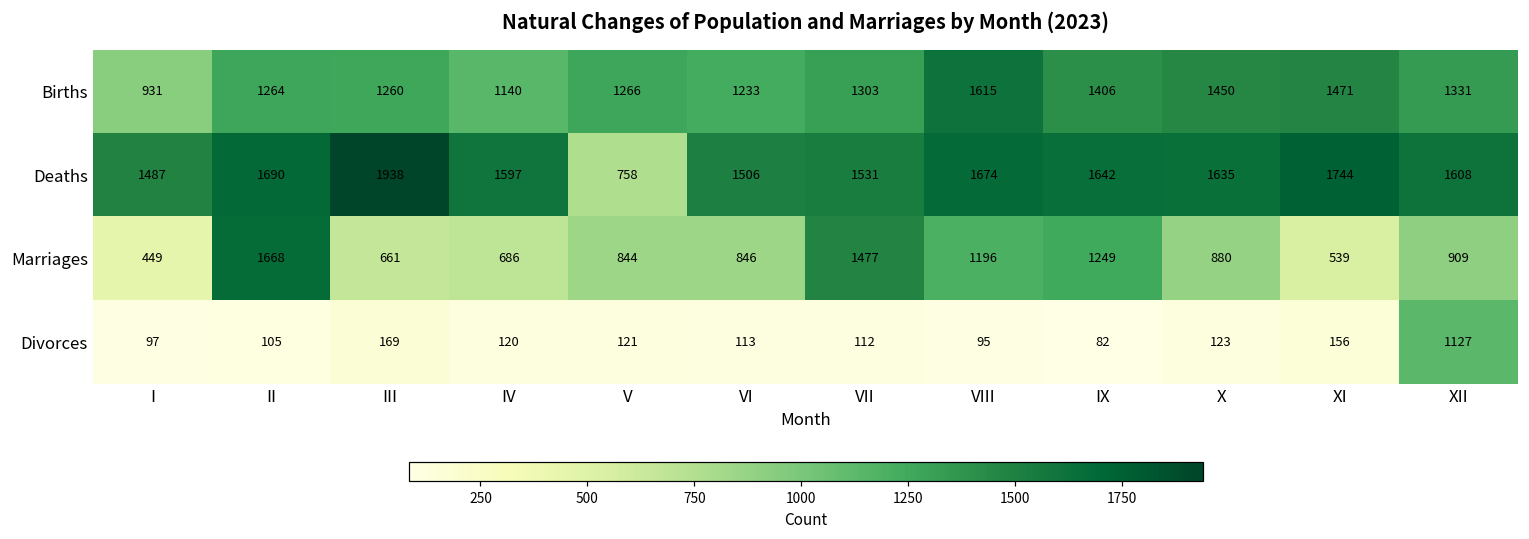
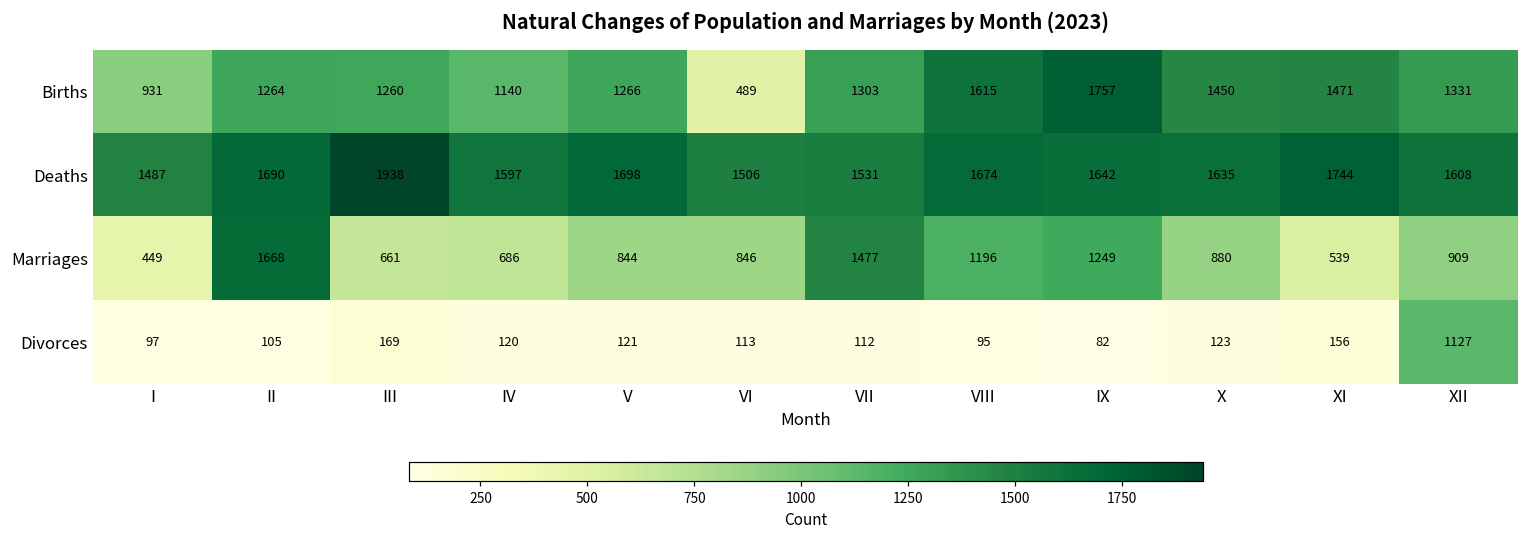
  {
    "Births": {
      "I": 931,
      "II": 1264,
      "III": 1260,
      "IV": 1140,
      "V": 1266,
-     "VI": 1233,
+     "VI": 489,
      "VII": 1303,
      "VIII": 1615,
-     "IX": 1406,
+     "IX": 1757,
      "X": 1450,
      "XI": 1471,
      "XII": 1331
    },
    "Deaths": {
      "I": 1487,
      "II": 1690,
      "III": 1938,
      "IV": 1597,
-     "V": 758,
+     "V": 1698,
      "VI": 1506,
      "VII": 1531,
      "VIII": 1674,
      "IX": 1642,
      "X": 1635,
      "XI": 1744,
      "XII": 1608
    },
    "Marriages": {
      "I": 449,
      "II": 1668,
      "III": 661,
      "IV": 686,
      "V": 844,
      "VI": 846,
      "VII": 1477,
      "VIII": 1196,
      "IX": 1249,
      "X": 880,
      "XI": 539,
      "XII": 909
    },
    "Divorces": {
      "I": 97,
      "II": 105,
      "III": 169,
      "IV": 120,
      "V": 121,
      "VI": 113,
      "VII": 112,
      "VIII": 95,
      "IX": 82,
      "X": 123,
      "XI": 156,
      "XII": 1127
    }
  }
